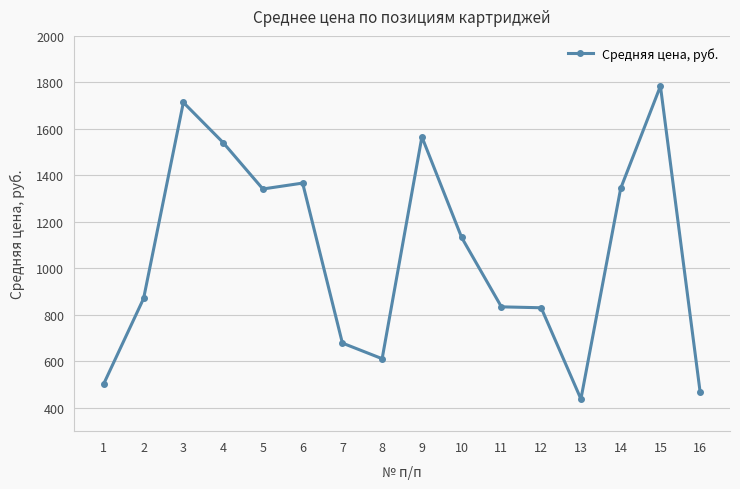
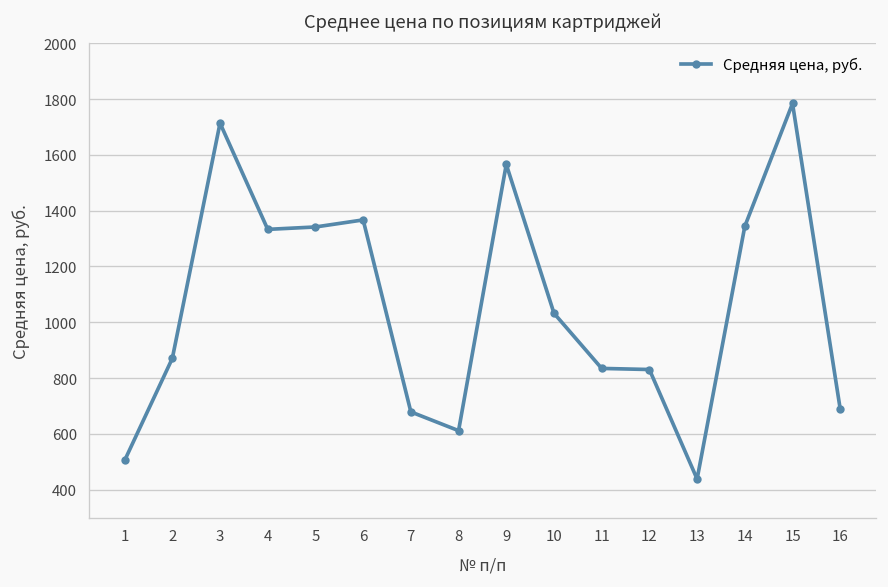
  {
    "1": 500,
    "2": 870,
    "3": 1710,
-   "4": 1540,
+   "4": 1330,
    "5": 1340,
    "6": 1370,
    "7": 680,
    "8": 610,
    "9": 1570,
-   "10": 1130,
+   "10": 1030,
    "11": 830,
    "12": 830,
    "13": 440,
    "14": 1340,
    "15": 1780,
-   "16": 470
+   "16": 690
  }
